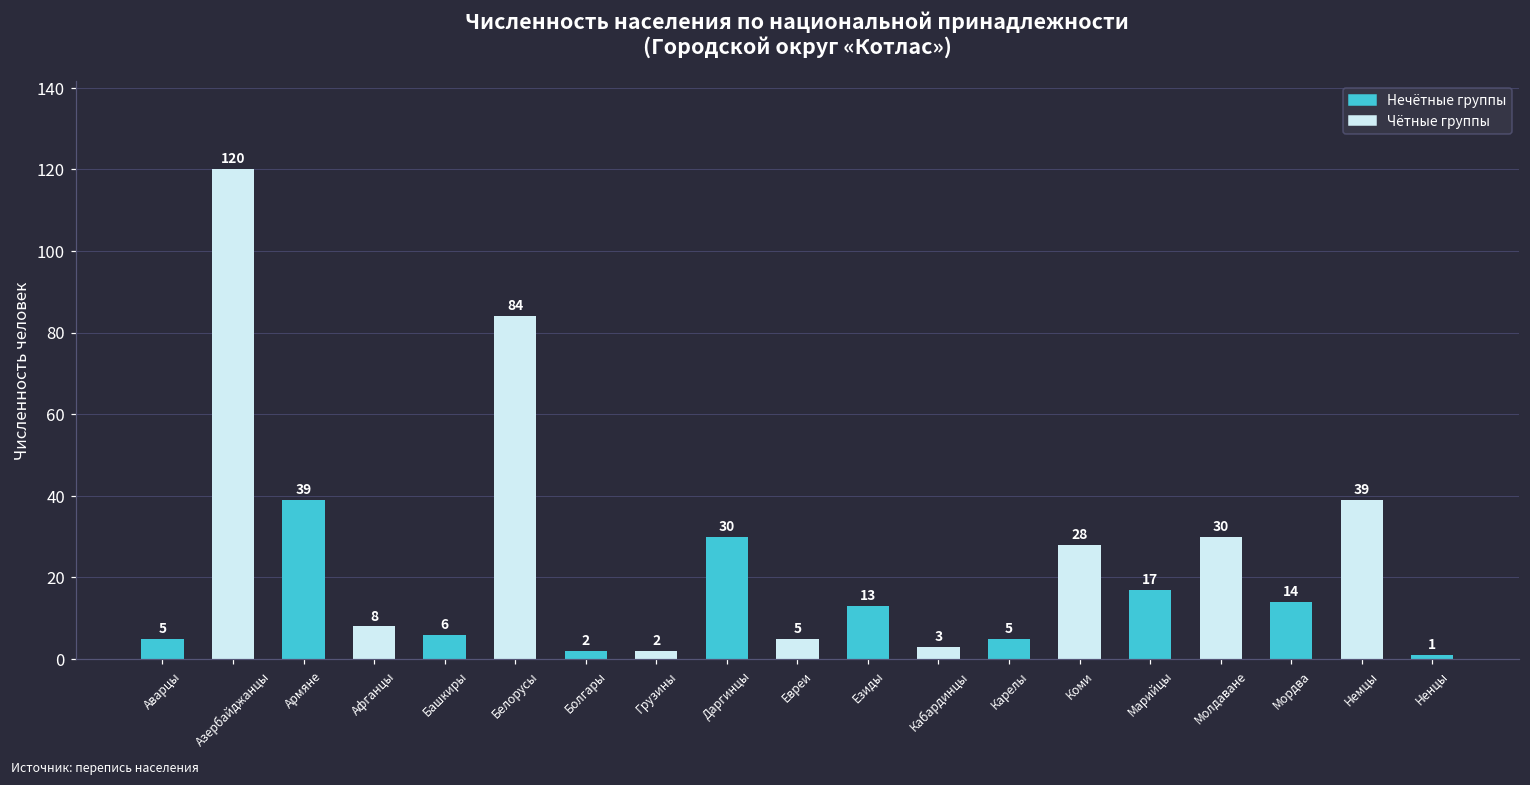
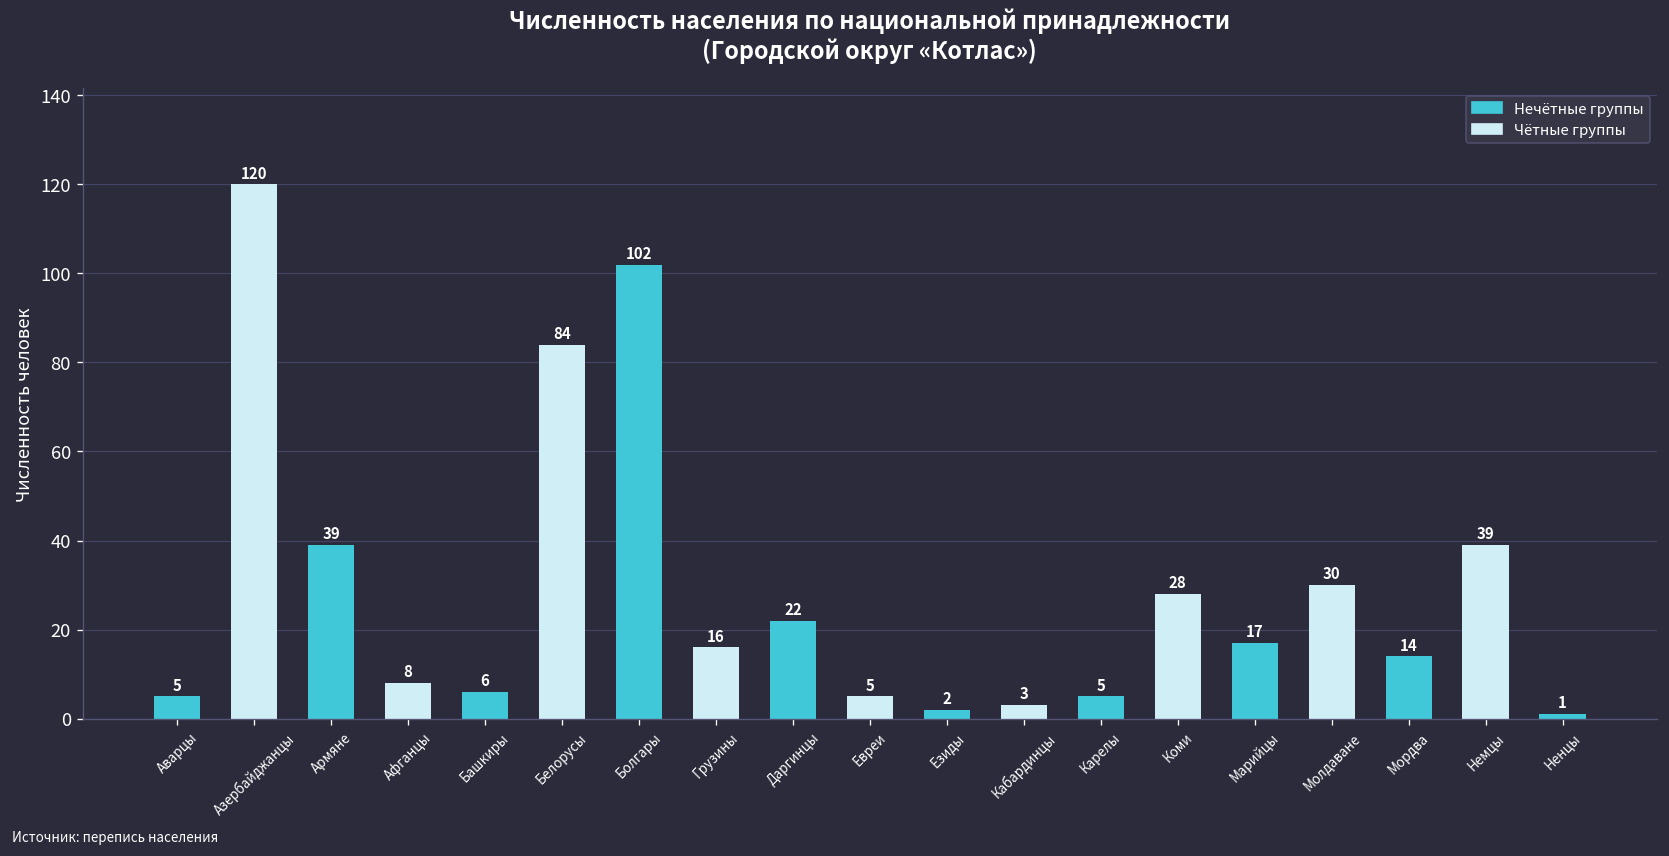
  {
    "Аварцы": 5,
    "Азербайджанцы": 120,
    "Армяне": 39,
    "Афганцы": 8,
    "Башкиры": 6,
    "Белорусы": 84,
-   "Болгары": 2,
-   "Грузины": 2,
-   "Даргинцы": 30,
+   "Болгары": 102,
+   "Грузины": 16,
+   "Даргинцы": 22,
    "Евреи": 5,
-   "Езиды": 13,
+   "Езиды": 2,
    "Кабардинцы": 3,
    "Карелы": 5,
    "Коми": 28,
    "Марийцы": 17,
    "Молдаване": 30,
    "Мордва": 14,
    "Немцы": 39,
    "Ненцы": 1
  }
